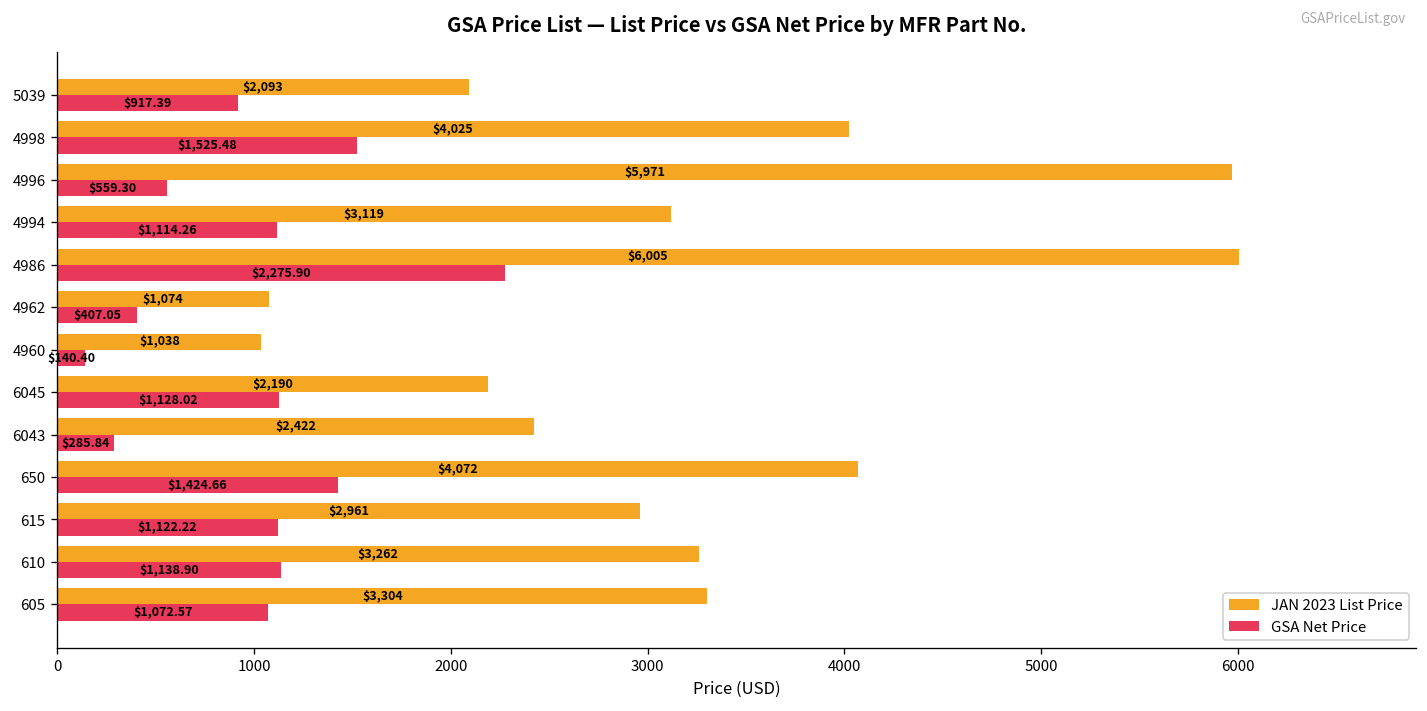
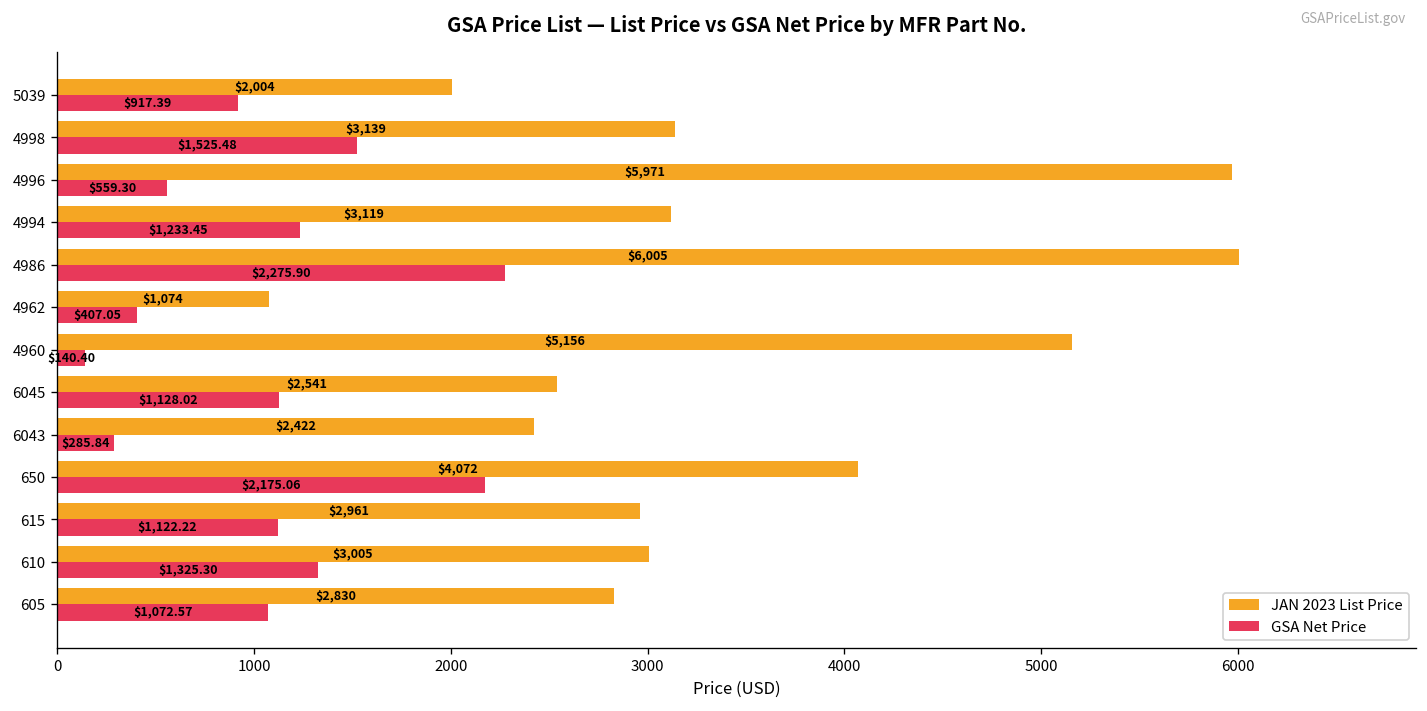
  {
    "JAN 2023 List Price": {
-     "5039": "$2,093",
-     "4998": "$4,025",
+     "5039": "$2,004",
+     "4998": "$3,139",
      "4996": "$5,971",
      "4994": "$3,119",
      "4986": "$6,005",
      "4962": "$1,074",
-     "4960": "$1,038",
-     "6045": "$2,190",
+     "4960": "$5,156",
+     "6045": "$2,541",
      "6043": "$2,422",
      "650": "$4,072",
      "615": "$2,961",
-     "610": "$3,262",
-     "605": "$3,304"
+     "610": "$3,005",
+     "605": "$2,830"
    },
    "GSA Net Price": {
      "5039": "$917.39",
      "4998": "$1,525.48",
      "4996": "$559.30",
-     "4994": "$1,114.26",
+     "4994": "$1,233.45",
      "4986": "$2,275.90",
      "4962": "$407.05",
      "4960": "$140.40",
      "6045": "$1,128.02",
      "6043": "$285.84",
-     "650": "$1,424.66",
+     "650": "$2,175.06",
      "615": "$1,122.22",
-     "610": "$1,138.90",
+     "610": "$1,325.30",
      "605": "$1,072.57"
    }
  }
